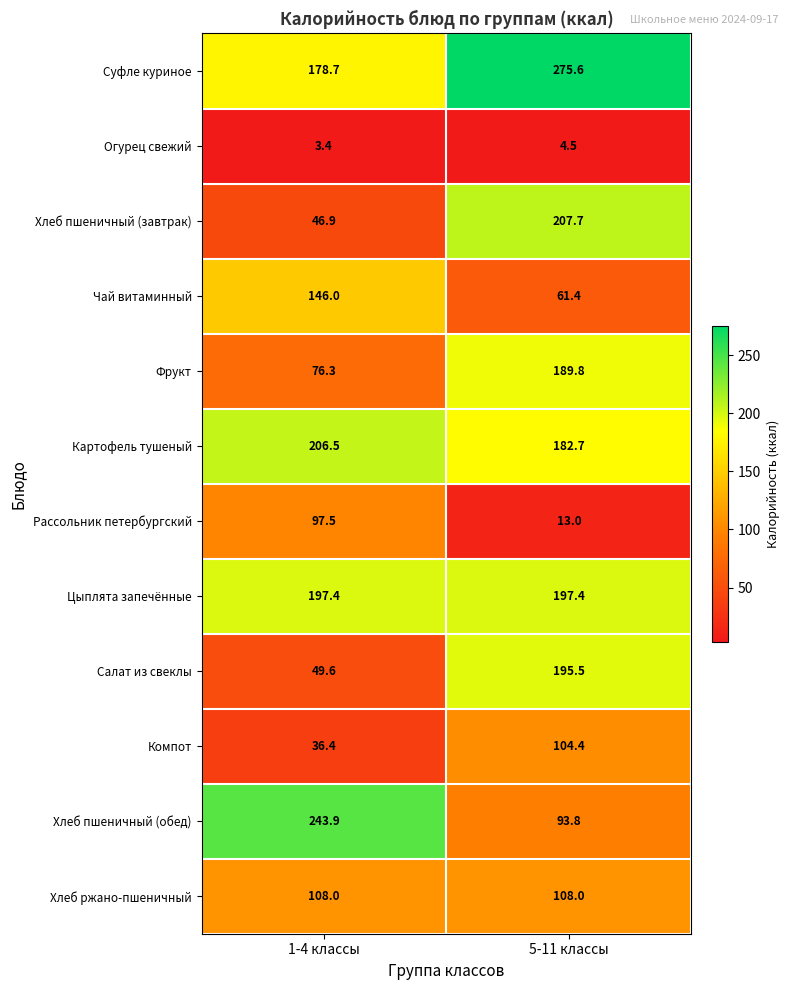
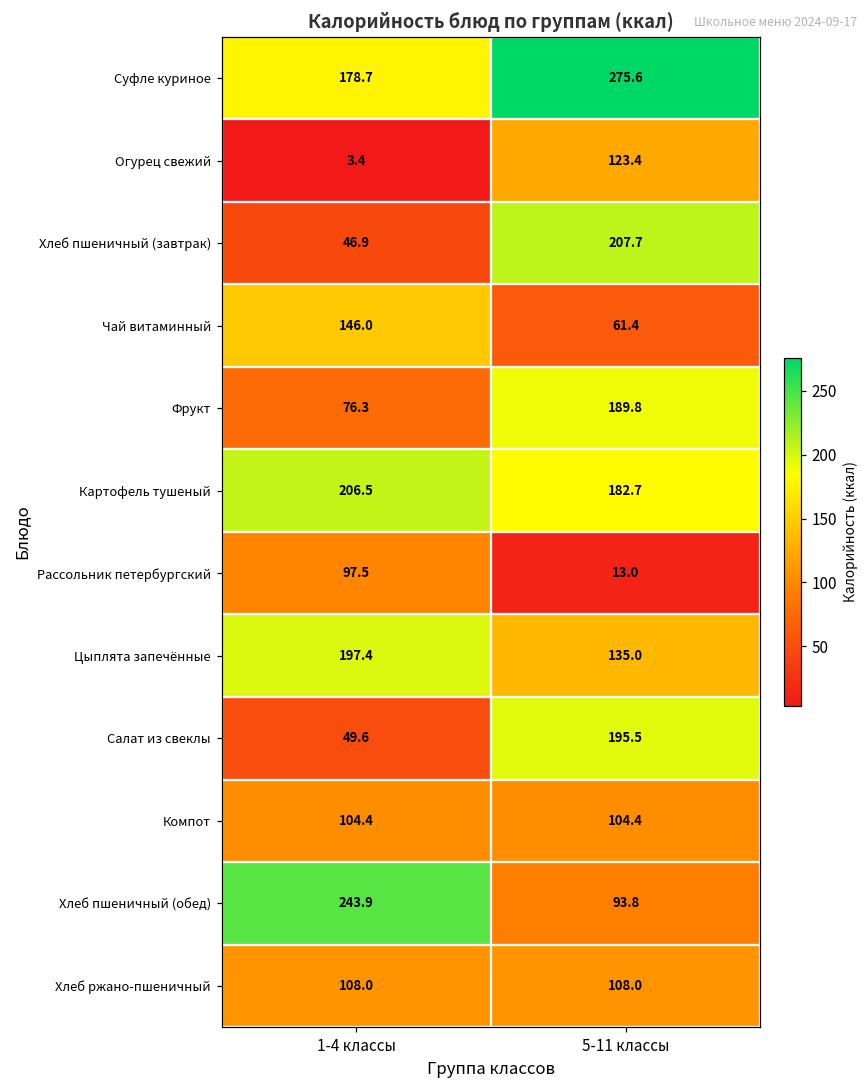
  {
    "Суфле куриное": {
      "1-4 классы": 178.7,
      "5-11 классы": 275.6
    },
    "Огурец свежий": {
      "1-4 классы": 3.4,
-     "5-11 классы": 4.5
+     "5-11 классы": 123.4
    },
    "Хлеб пшеничный (завтрак)": {
      "1-4 классы": 46.9,
      "5-11 классы": 207.7
    },
    "Чай витаминный": {
      "1-4 классы": 146.0,
      "5-11 классы": 61.4
    },
    "Фрукт": {
      "1-4 классы": 76.3,
      "5-11 классы": 189.8
    },
    "Картофель тушеный": {
      "1-4 классы": 206.5,
      "5-11 классы": 182.7
    },
    "Рассольник петербургский": {
      "1-4 классы": 97.5,
      "5-11 классы": 13.0
    },
    "Цыплята запечённые": {
      "1-4 классы": 197.4,
-     "5-11 классы": 197.4
+     "5-11 классы": 135.0
    },
    "Салат из свеклы": {
      "1-4 классы": 49.6,
      "5-11 классы": 195.5
    },
    "Компот": {
-     "1-4 классы": 36.4,
+     "1-4 классы": 104.4,
      "5-11 классы": 104.4
    },
    "Хлеб пшеничный (обед)": {
      "1-4 классы": 243.9,
      "5-11 классы": 93.8
    },
    "Хлеб ржано-пшеничный": {
      "1-4 классы": 108.0,
      "5-11 классы": 108.0
    }
  }
